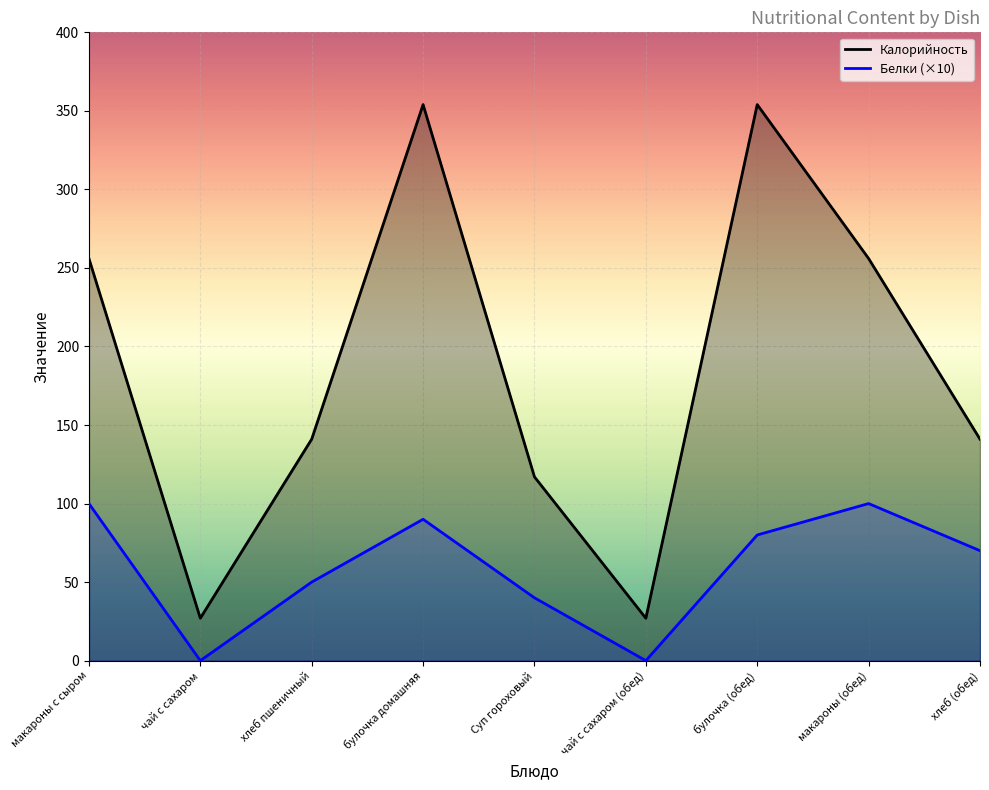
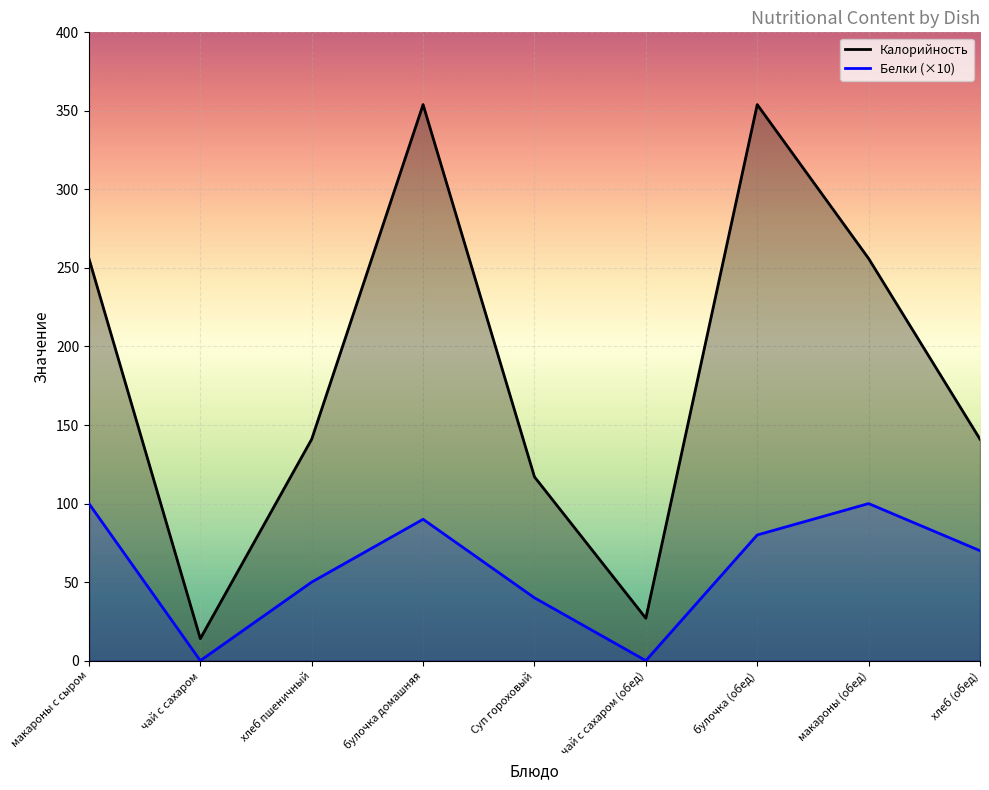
  {
    "Калорийность": {
      "макароны с сыром": 256,
-     "чай с сахаром": 27,
+     "чай с сахаром": 14,
      "хлеб пшеничный": 141,
      "булочка домашняя": 354,
      "Суп гороховый": 117,
      "чай с сахаром (обед)": 27,
      "булочка (обед)": 354,
      "макароны (обед)": 256,
      "хлеб (обед)": 141
    },
    "Белки (×10)": {
      "макароны с сыром": 100,
      "чай с сахаром": 0,
      "хлеб пшеничный": 50,
      "булочка домашняя": 90,
      "Суп гороховый": 40,
      "чай с сахаром (обед)": 0,
      "булочка (обед)": 80,
      "макароны (обед)": 100,
      "хлеб (обед)": 70
    }
  }
